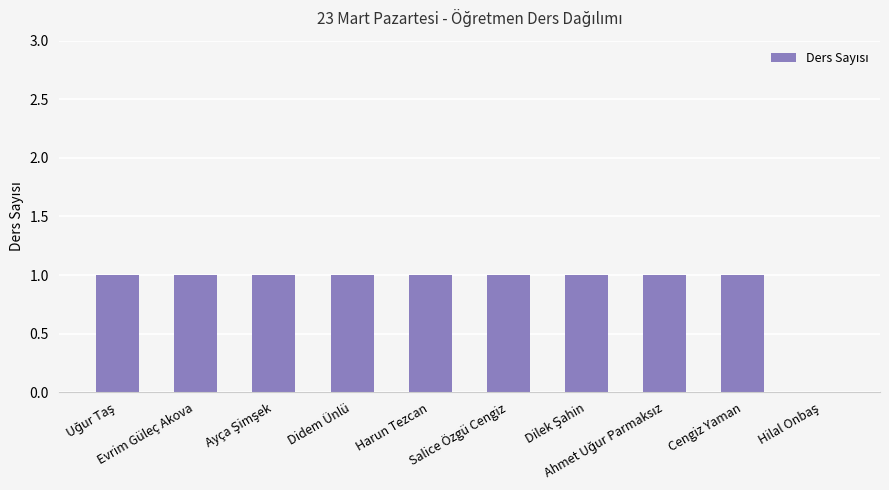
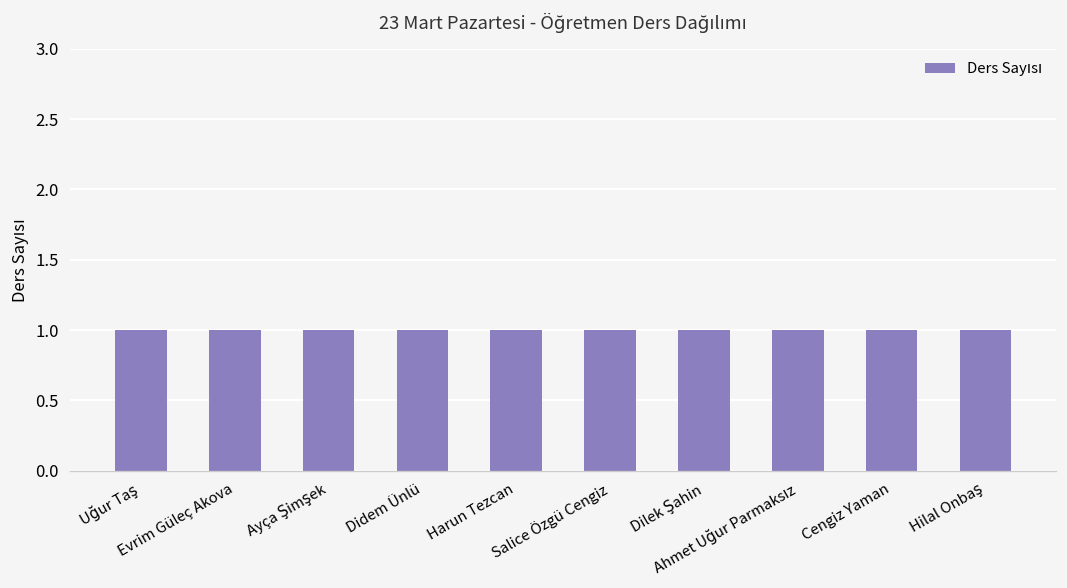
  {
    "Uğur Taş": 1,
    "Evrim Güleç Akova": 1,
    "Ayça Şimşek": 1,
    "Didem Ünlü": 1,
    "Harun Tezcan": 1,
    "Salice Özgü Cengiz": 1,
    "Dilek Şahin": 1,
    "Ahmet Uğur Parmaksız": 1,
    "Cengiz Yaman": 1,
-   "Hilal Onbaş": 0
+   "Hilal Onbaş": 1
  }
